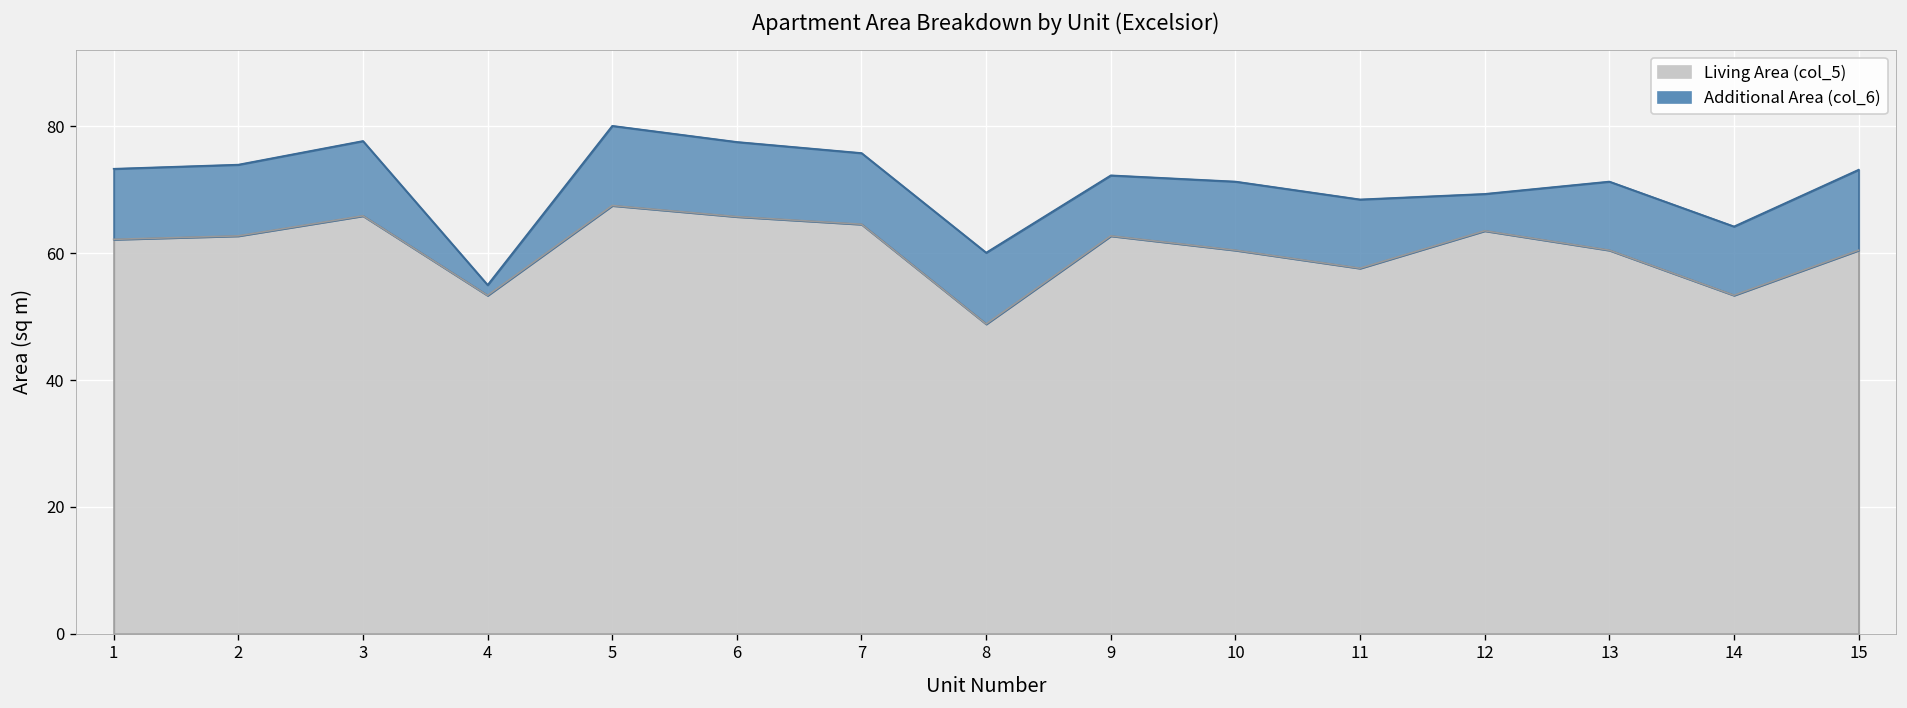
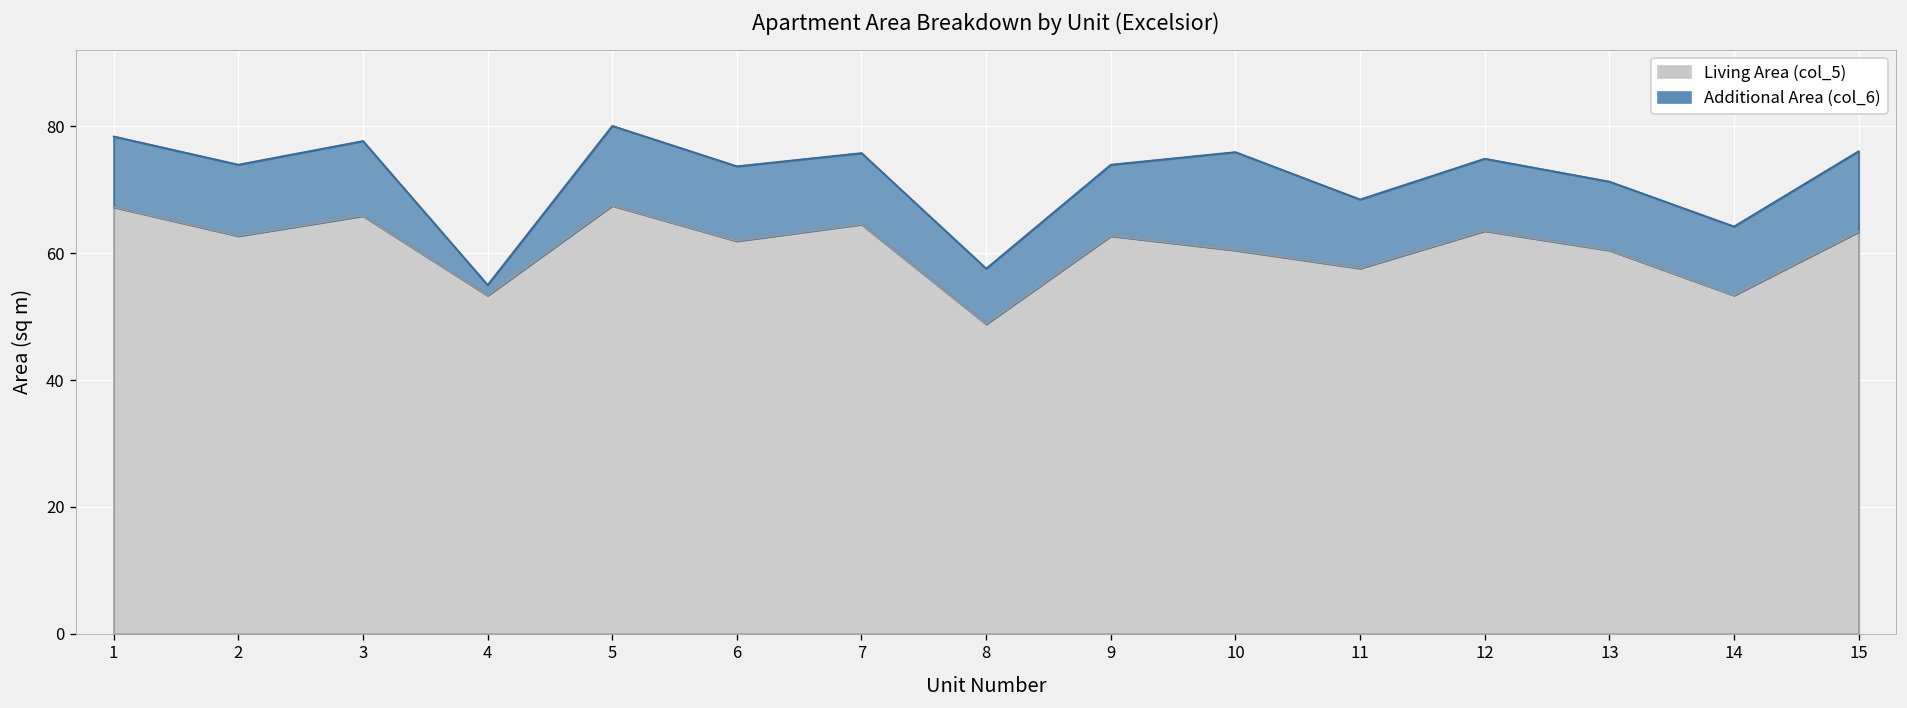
  {
    "Living Area (col_5)": {
-     "1": 62,
+     "1": 67,
      "2": 63,
      "3": 66,
      "4": 53,
      "5": 68,
-     "6": 66,
+     "6": 62,
      "7": 65,
      "8": 49,
      "9": 63,
      "10": 60,
      "11": 58,
      "12": 64,
      "13": 60,
      "14": 53,
-     "15": 60
+     "15": 63
    },
    "Additional Area (col_6)": {
      "1": 11,
      "2": 11,
      "3": 12,
      "4": 2,
      "5": 13,
      "6": 12,
      "7": 11,
-     "8": 11,
-     "9": 10,
-     "10": 11,
+     "8": 9,
+     "9": 11,
+     "10": 15,
      "11": 11,
-     "12": 6,
+     "12": 11,
      "13": 11,
      "14": 11,
      "15": 13
    }
  }
